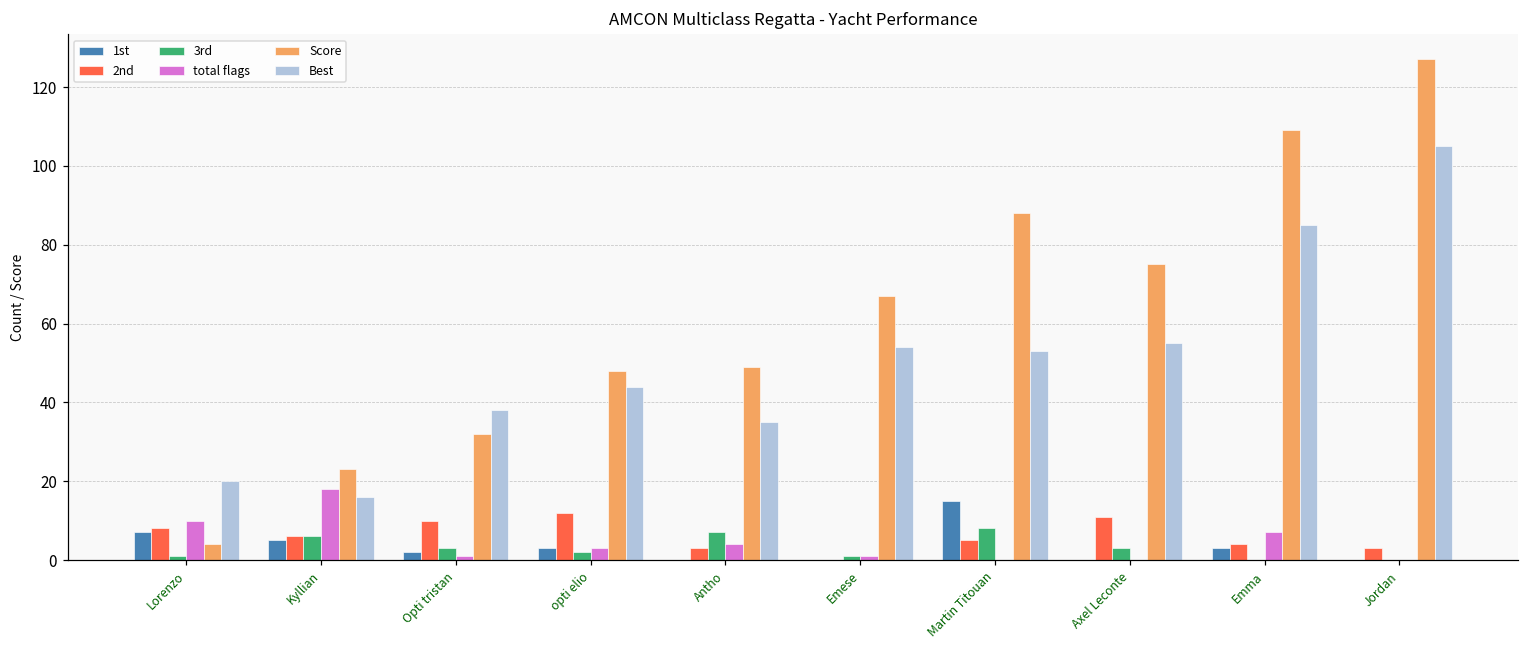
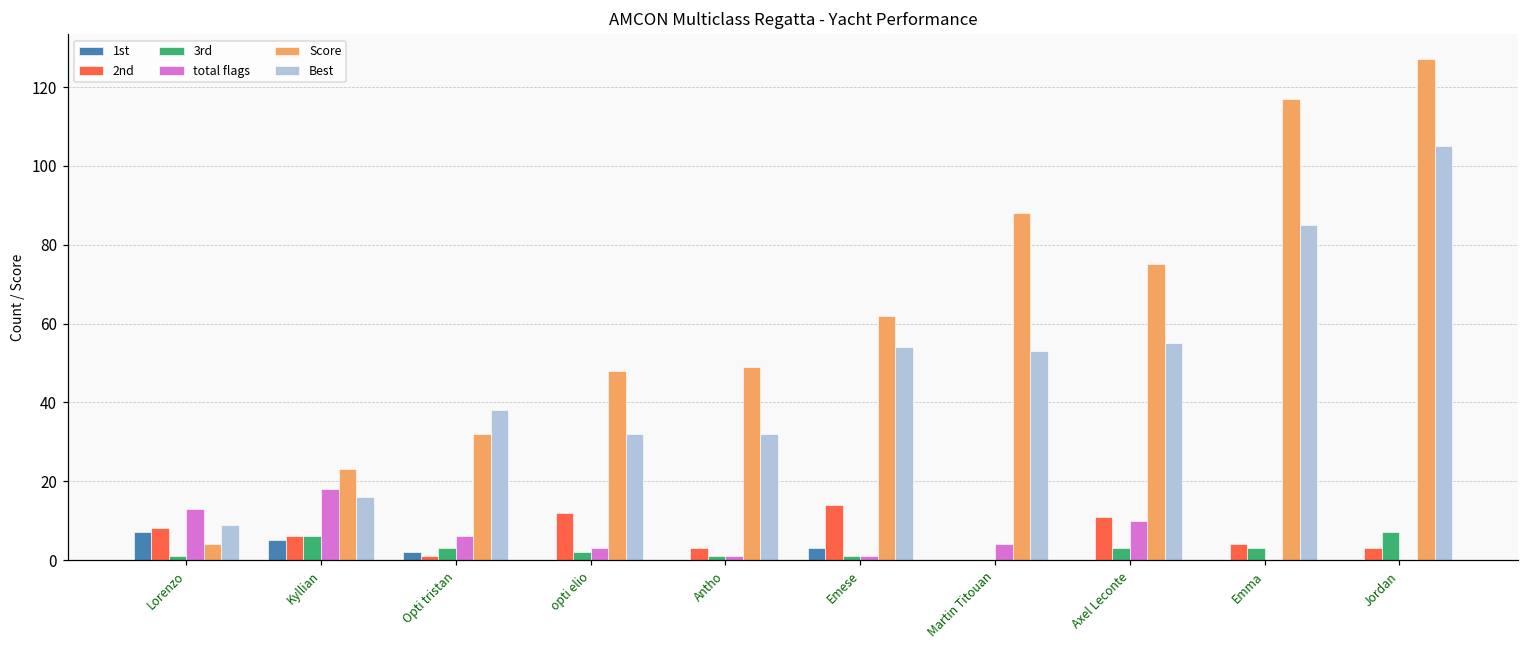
  {
    "1st": {
      "Lorenzo": 7,
      "Kyllian": 5,
      "Opti tristan": 2,
-     "opti elio": 3,
+     "opti elio": 0,
      "Antho": 0,
-     "Emese": 0,
-     "Martin Titouan": 15,
+     "Emese": 3,
+     "Martin Titouan": 0,
      "Axel Leconte": 0,
-     "Emma": 3,
+     "Emma": 0,
      "Jordan": 0
    },
    "2nd": {
      "Lorenzo": 8,
      "Kyllian": 6,
-     "Opti tristan": 10,
+     "Opti tristan": 1,
      "opti elio": 12,
      "Antho": 3,
-     "Emese": 0,
-     "Martin Titouan": 5,
+     "Emese": 14,
+     "Martin Titouan": 0,
      "Axel Leconte": 11,
      "Emma": 4,
      "Jordan": 3
    },
    "3rd": {
      "Lorenzo": 1,
      "Kyllian": 6,
      "Opti tristan": 3,
      "opti elio": 2,
-     "Antho": 7,
+     "Antho": 1,
      "Emese": 1,
-     "Martin Titouan": 8,
+     "Martin Titouan": 0,
      "Axel Leconte": 3,
-     "Emma": 0,
-     "Jordan": 0
+     "Emma": 3,
+     "Jordan": 7
    },
    "total flags": {
-     "Lorenzo": 10,
+     "Lorenzo": 13,
      "Kyllian": 18,
-     "Opti tristan": 1,
+     "Opti tristan": 6,
      "opti elio": 3,
-     "Antho": 4,
+     "Antho": 1,
      "Emese": 1,
-     "Martin Titouan": 0,
-     "Axel Leconte": 0,
-     "Emma": 7,
+     "Martin Titouan": 4,
+     "Axel Leconte": 10,
+     "Emma": 0,
      "Jordan": 0
    },
    "Score": {
      "Lorenzo": 4,
      "Kyllian": 23,
      "Opti tristan": 32,
      "opti elio": 48,
      "Antho": 49,
-     "Emese": 67,
+     "Emese": 62,
      "Martin Titouan": 88,
      "Axel Leconte": 75,
-     "Emma": 109,
+     "Emma": 117,
      "Jordan": 127
    },
    "Best": {
-     "Lorenzo": 20,
+     "Lorenzo": 9,
      "Kyllian": 16,
      "Opti tristan": 38,
-     "opti elio": 44,
-     "Antho": 35,
+     "opti elio": 32,
+     "Antho": 32,
      "Emese": 54,
      "Martin Titouan": 53,
      "Axel Leconte": 55,
      "Emma": 85,
      "Jordan": 105
    }
  }
